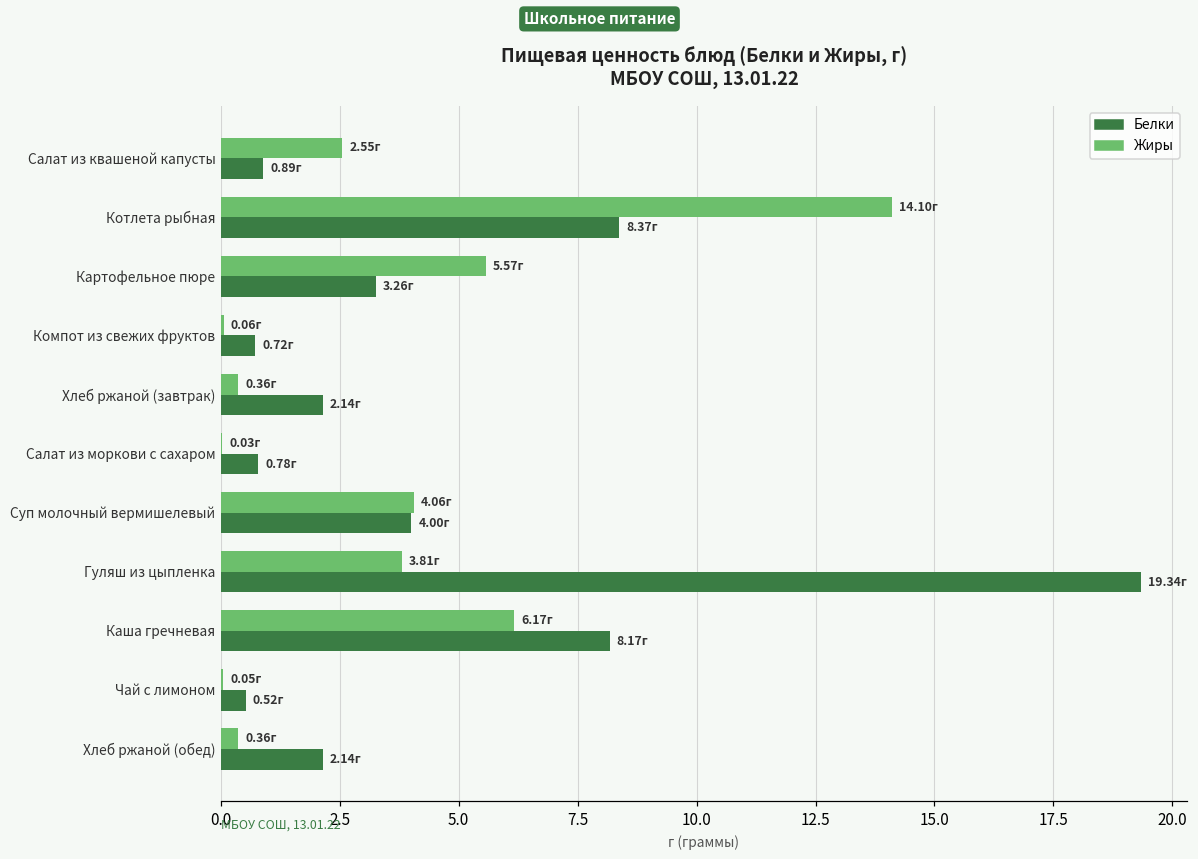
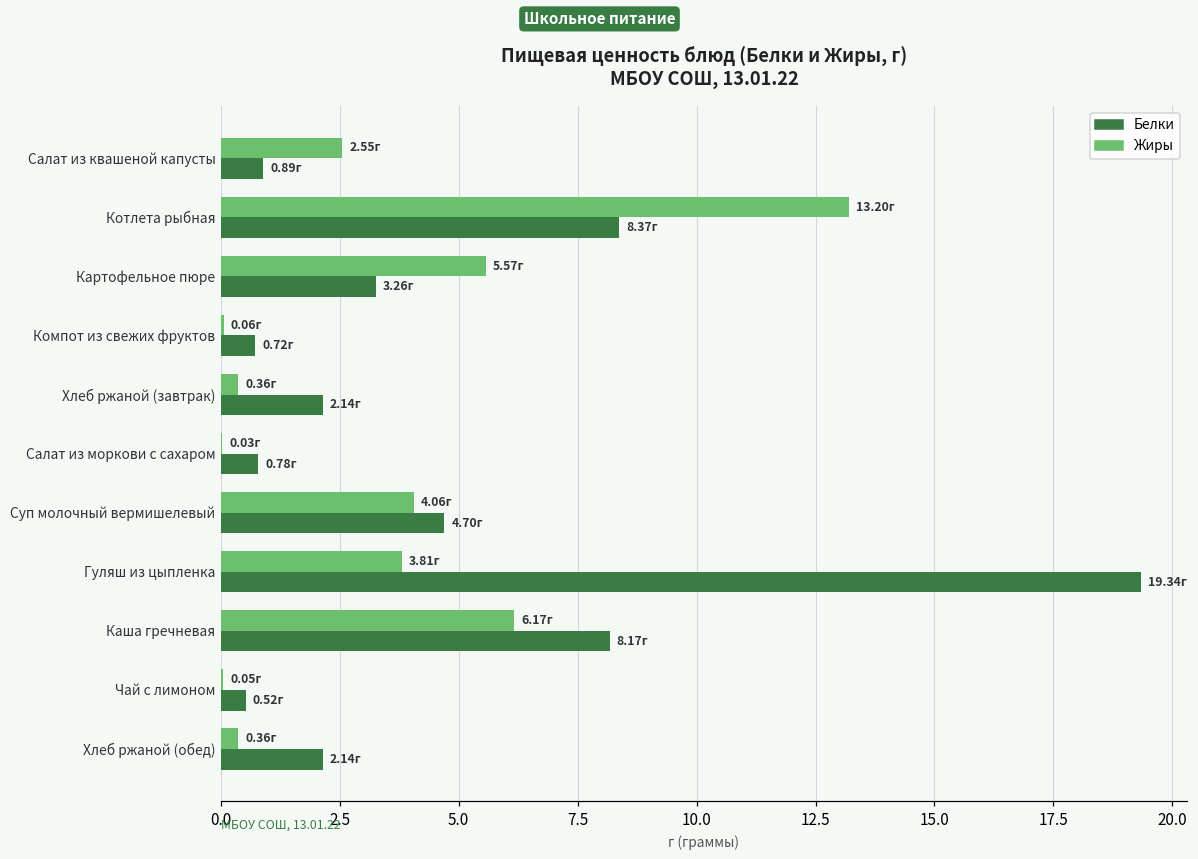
  {
    "Белки": {
      "Салат из квашеной капусты": "0.89г",
      "Котлета рыбная": "8.37г",
      "Картофельное пюре": "3.26г",
      "Компот из свежих фруктов": "0.72г",
      "Хлеб ржаной (завтрак)": "2.14г",
      "Салат из моркови с сахаром": "0.78г",
-     "Суп молочный вермишелевый": "4.00г",
+     "Суп молочный вермишелевый": "4.70г",
      "Гуляш из цыпленка": "19.34г",
      "Каша гречневая": "8.17г",
      "Чай с лимоном": "0.52г",
      "Хлеб ржаной (обед)": "2.14г"
    },
    "Жиры": {
      "Салат из квашеной капусты": "2.55г",
-     "Котлета рыбная": "14.10г",
+     "Котлета рыбная": "13.20г",
      "Картофельное пюре": "5.57г",
      "Компот из свежих фруктов": "0.06г",
      "Хлеб ржаной (завтрак)": "0.36г",
      "Салат из моркови с сахаром": "0.03г",
      "Суп молочный вермишелевый": "4.06г",
      "Гуляш из цыпленка": "3.81г",
      "Каша гречневая": "6.17г",
      "Чай с лимоном": "0.05г",
      "Хлеб ржаной (обед)": "0.36г"
    }
  }
